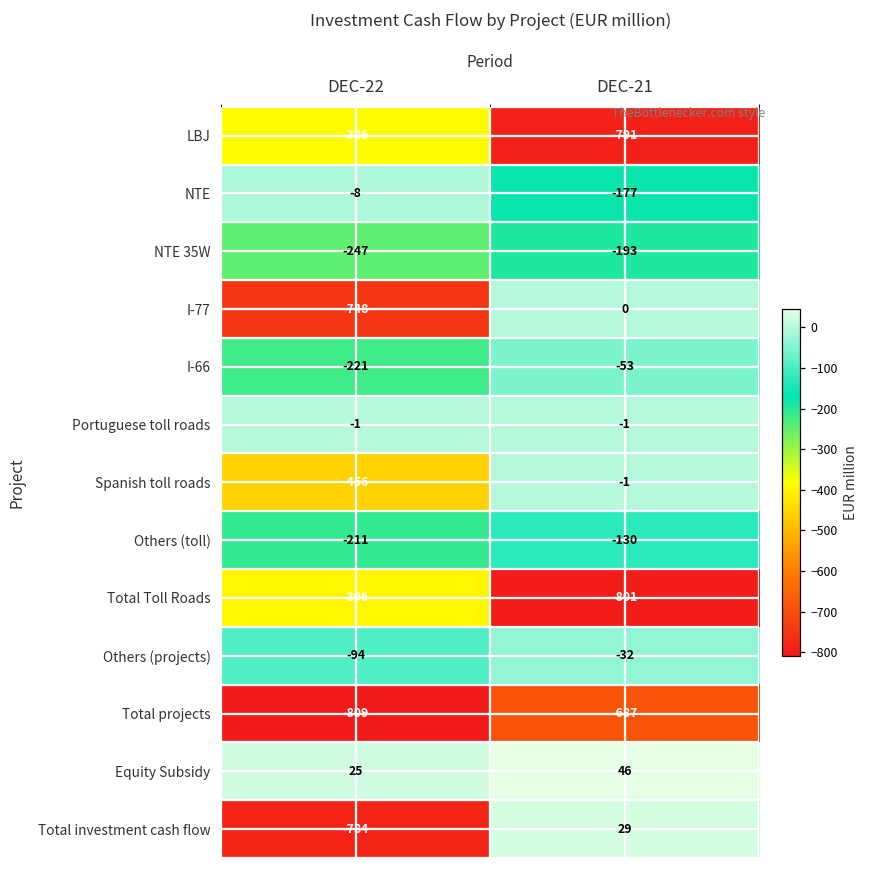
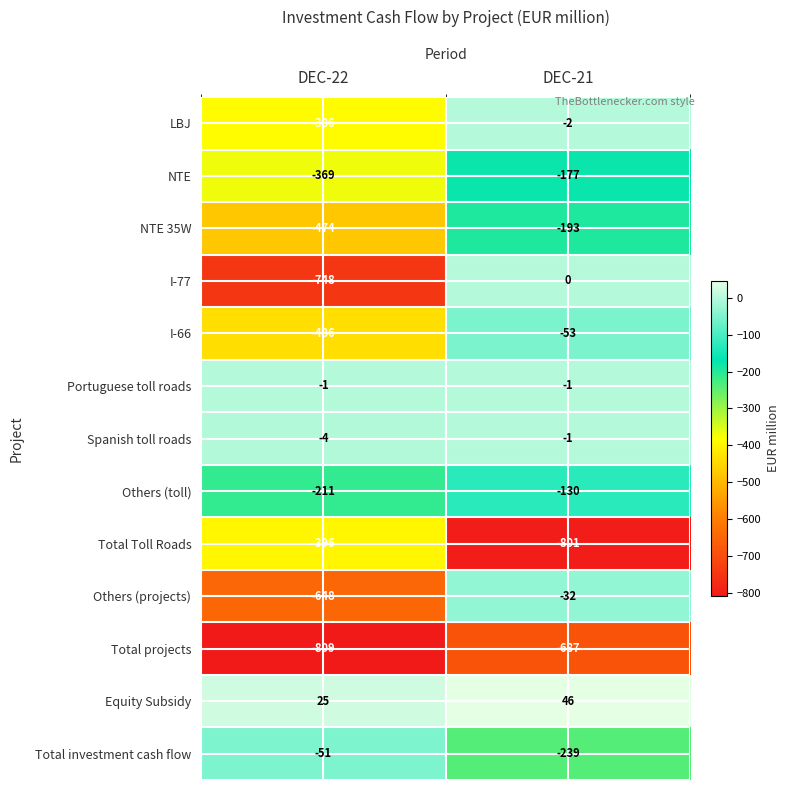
  {
    "LBJ": {
      "DEC-22": -386,
-     "DEC-21": -791
+     "DEC-21": -2
    },
    "NTE": {
-     "DEC-22": -8,
+     "DEC-22": -369,
      "DEC-21": -177
    },
    "NTE 35W": {
-     "DEC-22": -247,
+     "DEC-22": -474,
      "DEC-21": -193
    },
    "I-77": {
      "DEC-22": -748,
      "DEC-21": 0
    },
    "I-66": {
-     "DEC-22": -221,
+     "DEC-22": -436,
      "DEC-21": -53
    },
    "Portuguese toll roads": {
      "DEC-22": -1,
      "DEC-21": -1
    },
    "Spanish toll roads": {
-     "DEC-22": -456,
+     "DEC-22": -4,
      "DEC-21": -1
    },
    "Others (toll)": {
      "DEC-22": -211,
      "DEC-21": -130
    },
    "Total Toll Roads": {
      "DEC-22": -396,
      "DEC-21": -801
    },
    "Others (projects)": {
-     "DEC-22": -94,
+     "DEC-22": -648,
      "DEC-21": -32
    },
    "Total projects": {
      "DEC-22": -809,
      "DEC-21": -687
    },
    "Equity Subsidy": {
      "DEC-22": 25,
      "DEC-21": 46
    },
    "Total investment cash flow": {
-     "DEC-22": -784,
-     "DEC-21": 29
+     "DEC-22": -51,
+     "DEC-21": -239
    }
  }
